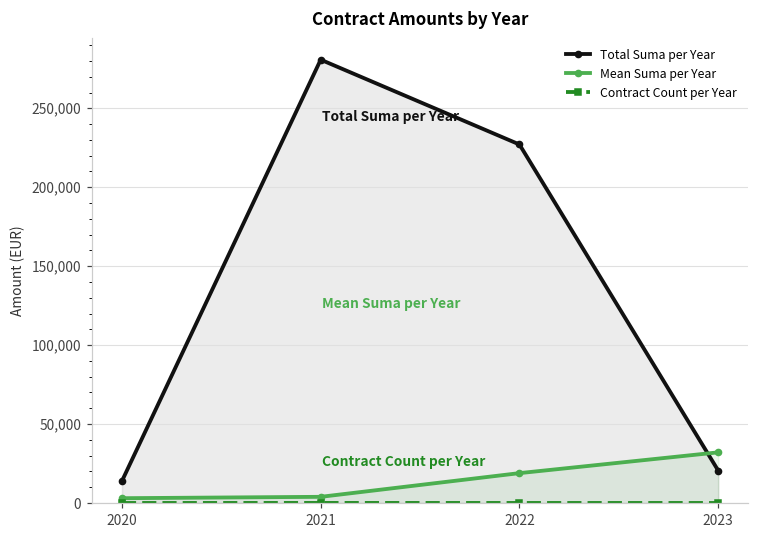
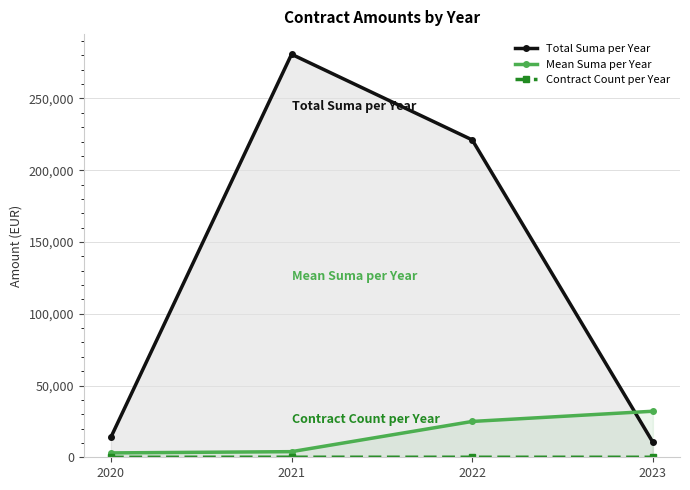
  {
    "Total Suma per Year": {
      "2020": "14,000",
      "2021": "281,000",
-     "2022": "227,000",
-     "2023": "21,000"
+     "2022": "221,000",
+     "2023": "10,000"
    },
    "Mean Suma per Year": {
      "2020": "3,000",
      "2021": "4,000",
-     "2022": "19,000",
+     "2022": "25,000",
      "2023": "32,000"
    },
    "Contract Count per Year": {
      "2020": "0",
      "2021": "0",
      "2022": "0",
      "2023": "0"
    }
  }
